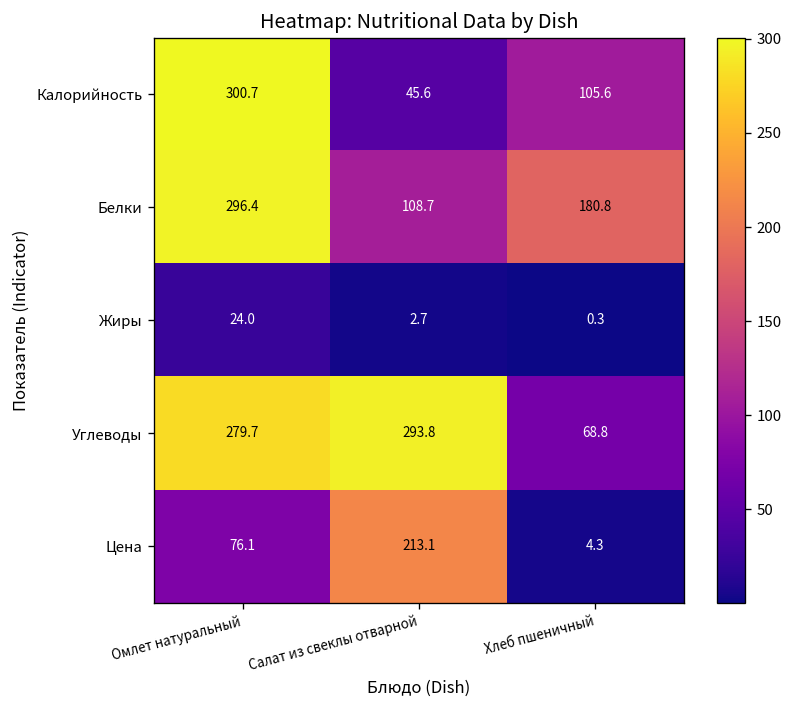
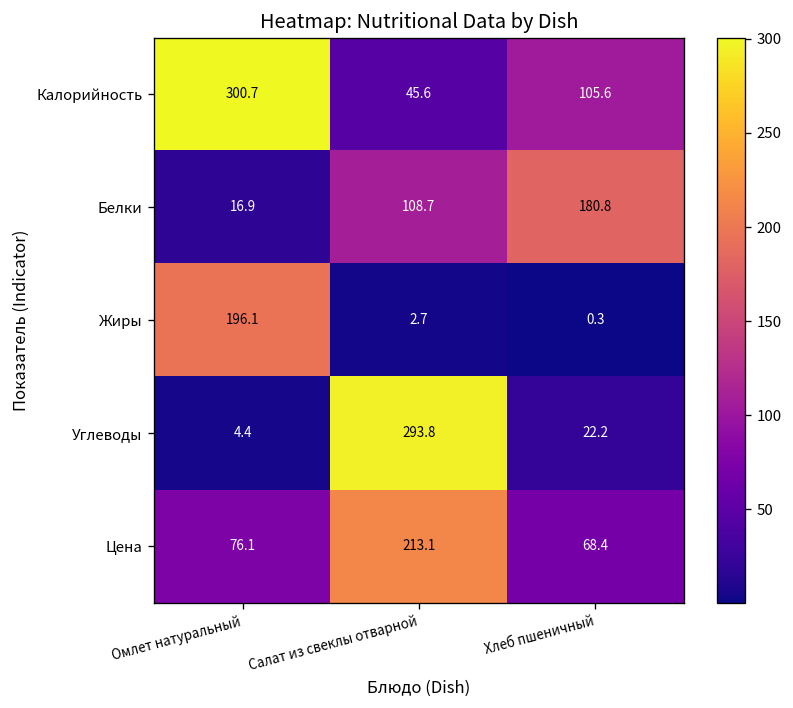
  {
    "Калорийность": {
      "Омлет натуральный": 300.7,
      "Салат из свеклы отварной": 45.6,
      "Хлеб пшеничный": 105.6
    },
    "Белки": {
-     "Омлет натуральный": 296.4,
+     "Омлет натуральный": 16.9,
      "Салат из свеклы отварной": 108.7,
      "Хлеб пшеничный": 180.8
    },
    "Жиры": {
-     "Омлет натуральный": 24.0,
+     "Омлет натуральный": 196.1,
      "Салат из свеклы отварной": 2.7,
      "Хлеб пшеничный": 0.3
    },
    "Углеводы": {
-     "Омлет натуральный": 279.7,
+     "Омлет натуральный": 4.4,
      "Салат из свеклы отварной": 293.8,
-     "Хлеб пшеничный": 68.8
+     "Хлеб пшеничный": 22.2
    },
    "Цена": {
      "Омлет натуральный": 76.1,
      "Салат из свеклы отварной": 213.1,
-     "Хлеб пшеничный": 4.3
+     "Хлеб пшеничный": 68.4
    }
  }
